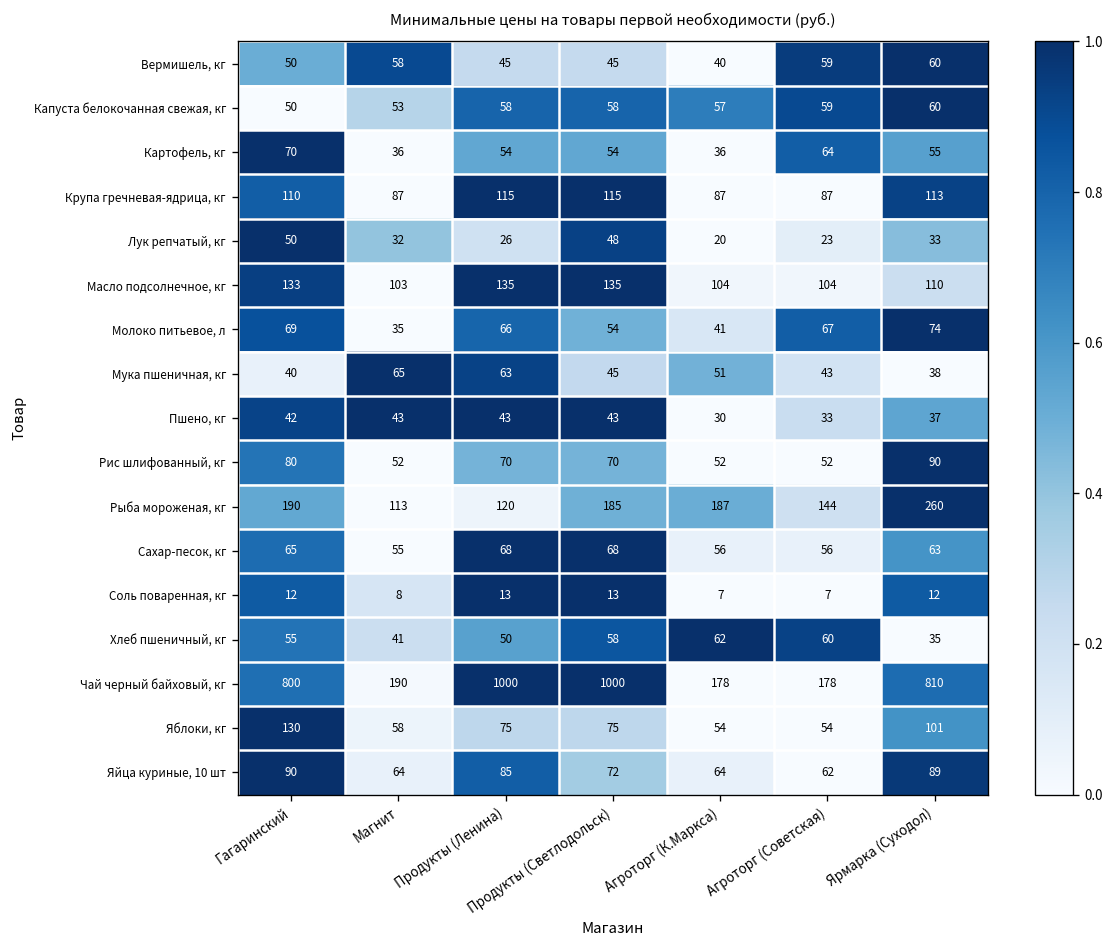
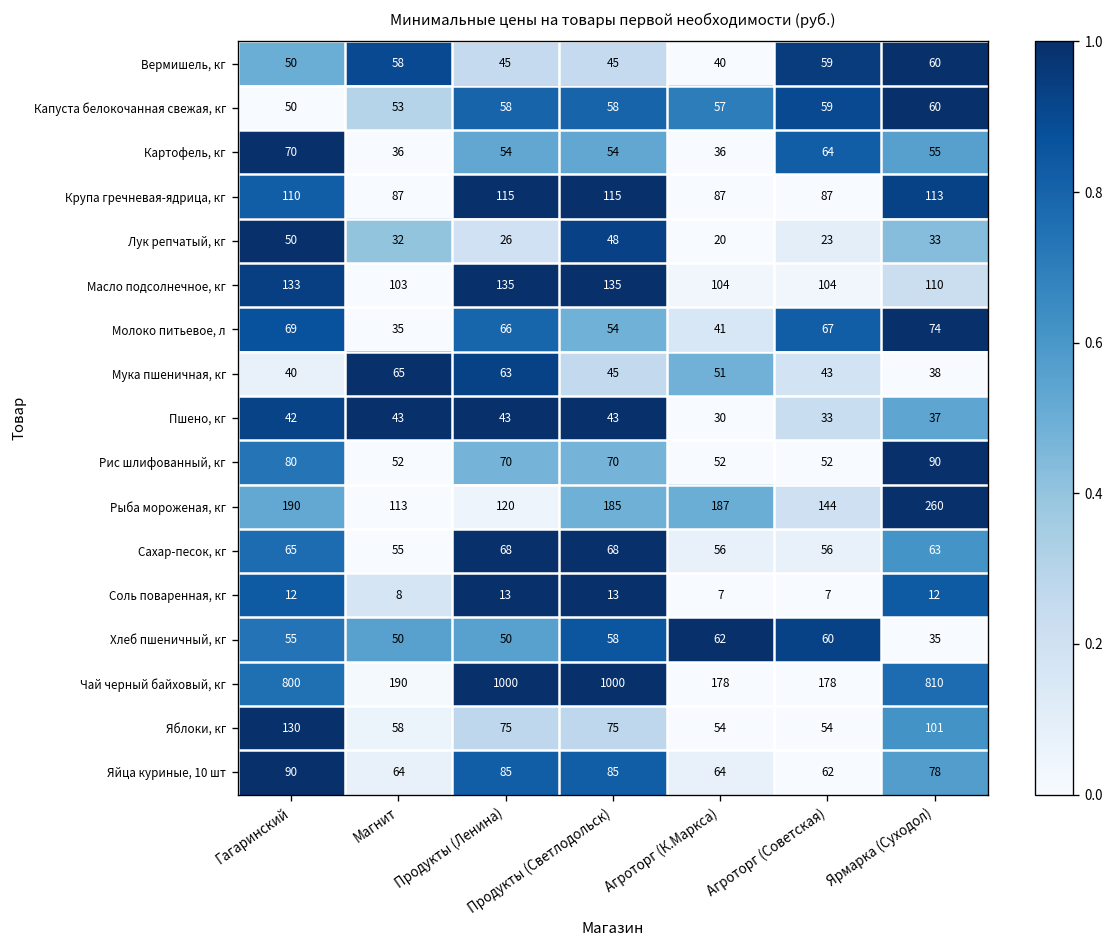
  {
    "Вермишель, кг": {
      "Гагаринский": 50,
      "Магнит": 58,
      "Продукты (Ленина)": 45,
      "Продукты (Светлодольск)": 45,
      "Агроторг (К.Маркса)": 40,
      "Агроторг (Советская)": 59,
      "Ярмарка (Суходол)": 60
    },
    "Капуста белокочанная свежая, кг": {
      "Гагаринский": 50,
      "Магнит": 53,
      "Продукты (Ленина)": 58,
      "Продукты (Светлодольск)": 58,
      "Агроторг (К.Маркса)": 57,
      "Агроторг (Советская)": 59,
      "Ярмарка (Суходол)": 60
    },
    "Картофель, кг": {
      "Гагаринский": 70,
      "Магнит": 36,
      "Продукты (Ленина)": 54,
      "Продукты (Светлодольск)": 54,
      "Агроторг (К.Маркса)": 36,
      "Агроторг (Советская)": 64,
      "Ярмарка (Суходол)": 55
    },
    "Крупа гречневая-ядрица, кг": {
      "Гагаринский": 110,
      "Магнит": 87,
      "Продукты (Ленина)": 115,
      "Продукты (Светлодольск)": 115,
      "Агроторг (К.Маркса)": 87,
      "Агроторг (Советская)": 87,
      "Ярмарка (Суходол)": 113
    },
    "Лук репчатый, кг": {
      "Гагаринский": 50,
      "Магнит": 32,
      "Продукты (Ленина)": 26,
      "Продукты (Светлодольск)": 48,
      "Агроторг (К.Маркса)": 20,
      "Агроторг (Советская)": 23,
      "Ярмарка (Суходол)": 33
    },
    "Масло подсолнечное, кг": {
      "Гагаринский": 133,
      "Магнит": 103,
      "Продукты (Ленина)": 135,
      "Продукты (Светлодольск)": 135,
      "Агроторг (К.Маркса)": 104,
      "Агроторг (Советская)": 104,
      "Ярмарка (Суходол)": 110
    },
    "Молоко питьевое, л": {
      "Гагаринский": 69,
      "Магнит": 35,
      "Продукты (Ленина)": 66,
      "Продукты (Светлодольск)": 54,
      "Агроторг (К.Маркса)": 41,
      "Агроторг (Советская)": 67,
      "Ярмарка (Суходол)": 74
    },
    "Мука пшеничная, кг": {
      "Гагаринский": 40,
      "Магнит": 65,
      "Продукты (Ленина)": 63,
      "Продукты (Светлодольск)": 45,
      "Агроторг (К.Маркса)": 51,
      "Агроторг (Советская)": 43,
      "Ярмарка (Суходол)": 38
    },
    "Пшено, кг": {
      "Гагаринский": 42,
      "Магнит": 43,
      "Продукты (Ленина)": 43,
      "Продукты (Светлодольск)": 43,
      "Агроторг (К.Маркса)": 30,
      "Агроторг (Советская)": 33,
      "Ярмарка (Суходол)": 37
    },
    "Рис шлифованный, кг": {
      "Гагаринский": 80,
      "Магнит": 52,
      "Продукты (Ленина)": 70,
      "Продукты (Светлодольск)": 70,
      "Агроторг (К.Маркса)": 52,
      "Агроторг (Советская)": 52,
      "Ярмарка (Суходол)": 90
    },
    "Рыба мороженая, кг": {
      "Гагаринский": 190,
      "Магнит": 113,
      "Продукты (Ленина)": 120,
      "Продукты (Светлодольск)": 185,
      "Агроторг (К.Маркса)": 187,
      "Агроторг (Советская)": 144,
      "Ярмарка (Суходол)": 260
    },
    "Сахар-песок, кг": {
      "Гагаринский": 65,
      "Магнит": 55,
      "Продукты (Ленина)": 68,
      "Продукты (Светлодольск)": 68,
      "Агроторг (К.Маркса)": 56,
      "Агроторг (Советская)": 56,
      "Ярмарка (Суходол)": 63
    },
    "Соль поваренная, кг": {
      "Гагаринский": 12,
      "Магнит": 8,
      "Продукты (Ленина)": 13,
      "Продукты (Светлодольск)": 13,
      "Агроторг (К.Маркса)": 7,
      "Агроторг (Советская)": 7,
      "Ярмарка (Суходол)": 12
    },
    "Хлеб пшеничный, кг": {
      "Гагаринский": 55,
-     "Магнит": 41,
+     "Магнит": 50,
      "Продукты (Ленина)": 50,
      "Продукты (Светлодольск)": 58,
      "Агроторг (К.Маркса)": 62,
      "Агроторг (Советская)": 60,
      "Ярмарка (Суходол)": 35
    },
    "Чай черный байховый, кг": {
      "Гагаринский": 800,
      "Магнит": 190,
      "Продукты (Ленина)": 1000,
      "Продукты (Светлодольск)": 1000,
      "Агроторг (К.Маркса)": 178,
      "Агроторг (Советская)": 178,
      "Ярмарка (Суходол)": 810
    },
    "Яблоки, кг": {
      "Гагаринский": 130,
      "Магнит": 58,
      "Продукты (Ленина)": 75,
      "Продукты (Светлодольск)": 75,
      "Агроторг (К.Маркса)": 54,
      "Агроторг (Советская)": 54,
      "Ярмарка (Суходол)": 101
    },
    "Яйца куриные, 10 шт": {
      "Гагаринский": 90,
      "Магнит": 64,
      "Продукты (Ленина)": 85,
-     "Продукты (Светлодольск)": 72,
+     "Продукты (Светлодольск)": 85,
      "Агроторг (К.Маркса)": 64,
      "Агроторг (Советская)": 62,
-     "Ярмарка (Суходол)": 89
+     "Ярмарка (Суходол)": 78
    }
  }
